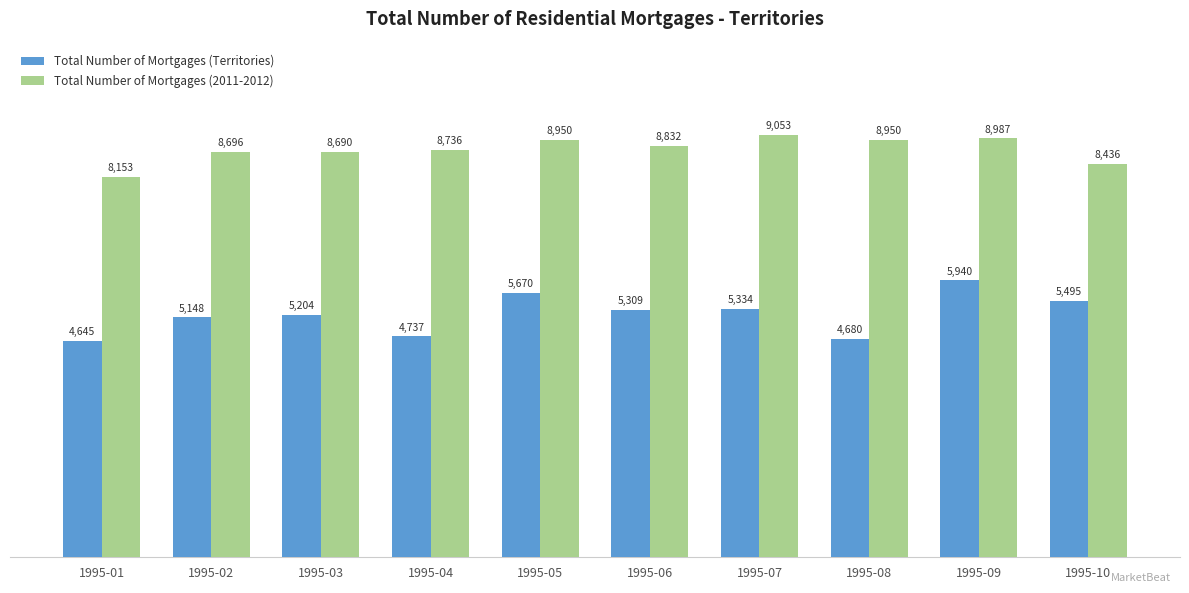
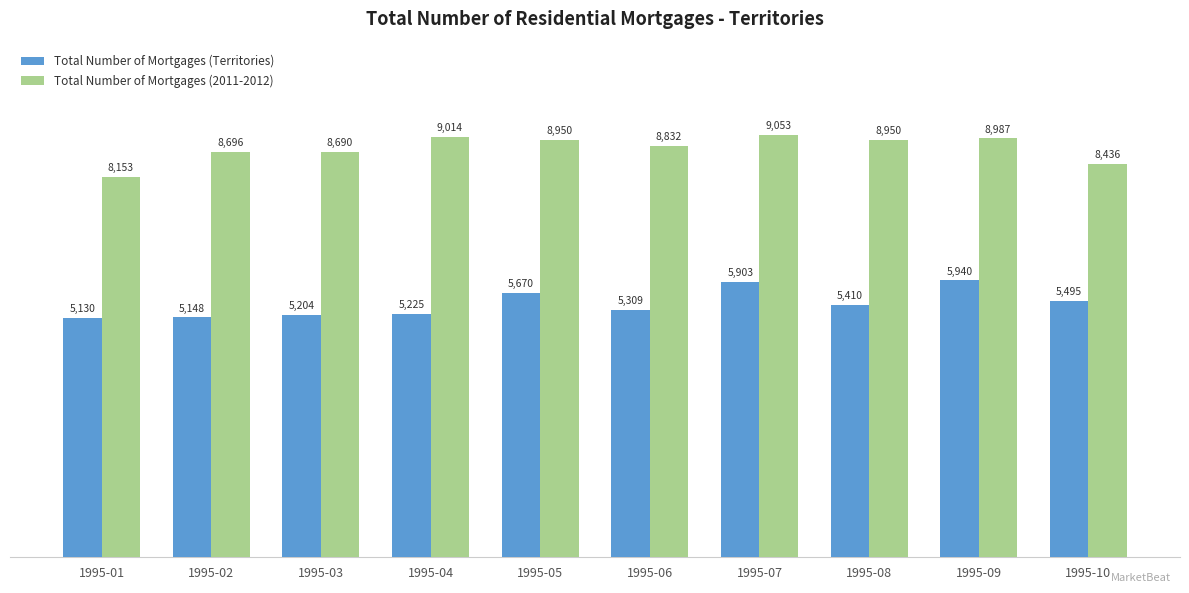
  {
    "Total Number of Mortgages (Territories)": {
-     "1995-01": "4,645",
+     "1995-01": "5,130",
      "1995-02": "5,148",
      "1995-03": "5,204",
-     "1995-04": "4,737",
+     "1995-04": "5,225",
      "1995-05": "5,670",
      "1995-06": "5,309",
-     "1995-07": "5,334",
-     "1995-08": "4,680",
+     "1995-07": "5,903",
+     "1995-08": "5,410",
      "1995-09": "5,940",
      "1995-10": "5,495"
    },
    "Total Number of Mortgages (2011-2012)": {
      "1995-01": "8,153",
      "1995-02": "8,696",
      "1995-03": "8,690",
-     "1995-04": "8,736",
+     "1995-04": "9,014",
      "1995-05": "8,950",
      "1995-06": "8,832",
      "1995-07": "9,053",
      "1995-08": "8,950",
      "1995-09": "8,987",
      "1995-10": "8,436"
    }
  }
